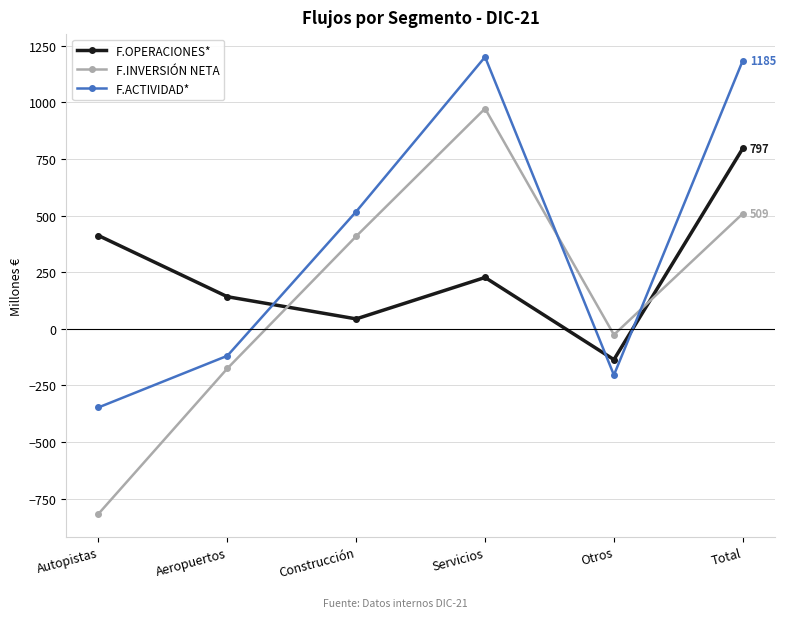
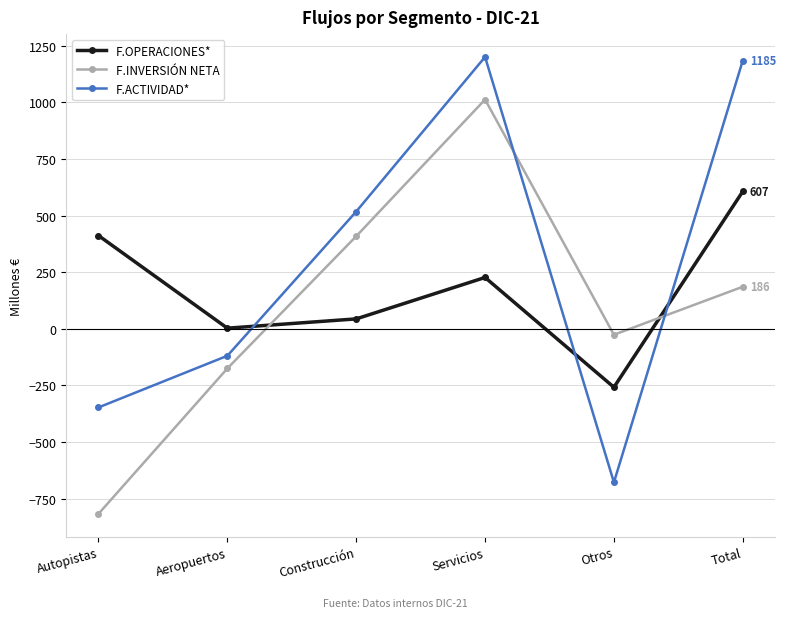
  {
    "F.OPERACIONES*": {
-     "Aeropuertos": 140,
-     "Otros": -140,
-     "Total": 797
+     "Aeropuertos": 0,
+     "Otros": -260,
+     "Total": 607
    },
    "F.INVERSIÓN NETA": {
-     "Servicios": 970,
-     "Total": 509
+     "Servicios": 1010,
+     "Total": 186
    },
    "F.ACTIVIDAD*": {
      "Autopistas": -350,
      "Aeropuertos": -120,
      "Construcción": 520,
      "Servicios": 1200,
-     "Otros": -200
+     "Otros": -680
    }
  }
